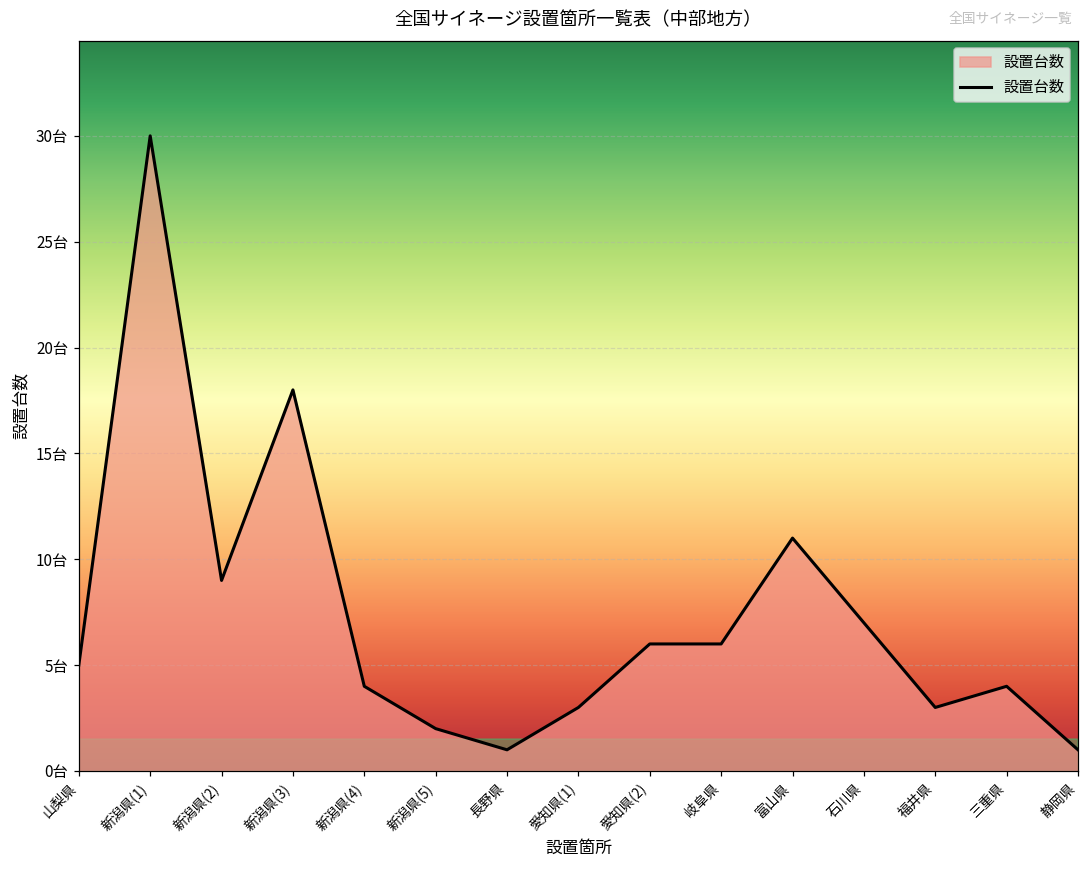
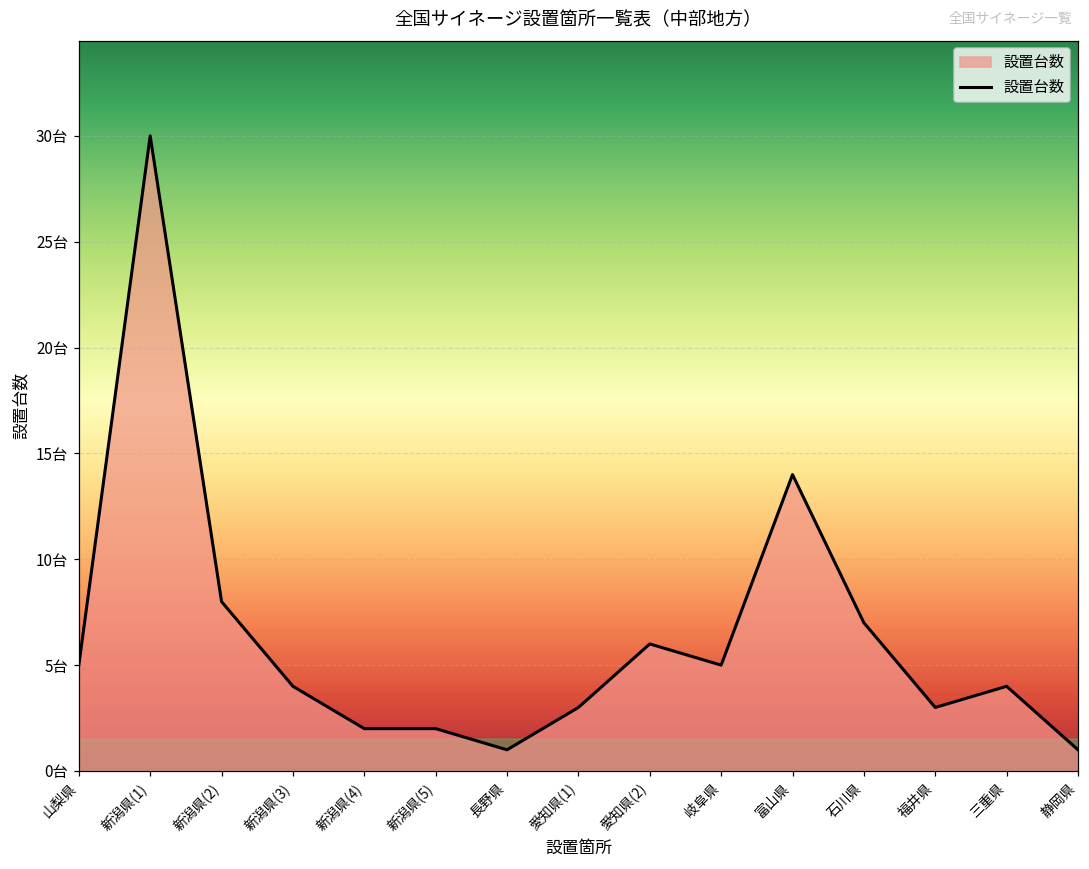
  {
    "山梨県": "5台",
    "新潟県(1)": "30台",
-   "新潟県(2)": "9台",
-   "新潟県(3)": "18台",
-   "新潟県(4)": "4台",
+   "新潟県(2)": "8台",
+   "新潟県(3)": "4台",
+   "新潟県(4)": "2台",
    "新潟県(5)": "2台",
    "長野県": "1台",
    "愛知県(1)": "3台",
    "愛知県(2)": "6台",
-   "岐阜県": "6台",
-   "富山県": "11台",
+   "岐阜県": "5台",
+   "富山県": "14台",
    "石川県": "7台",
    "福井県": "3台",
    "三重県": "4台",
    "静岡県": "1台"
  }
